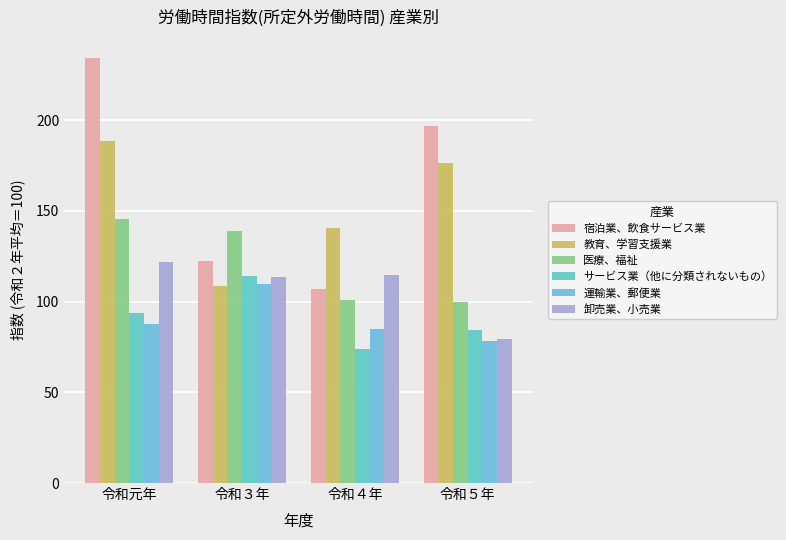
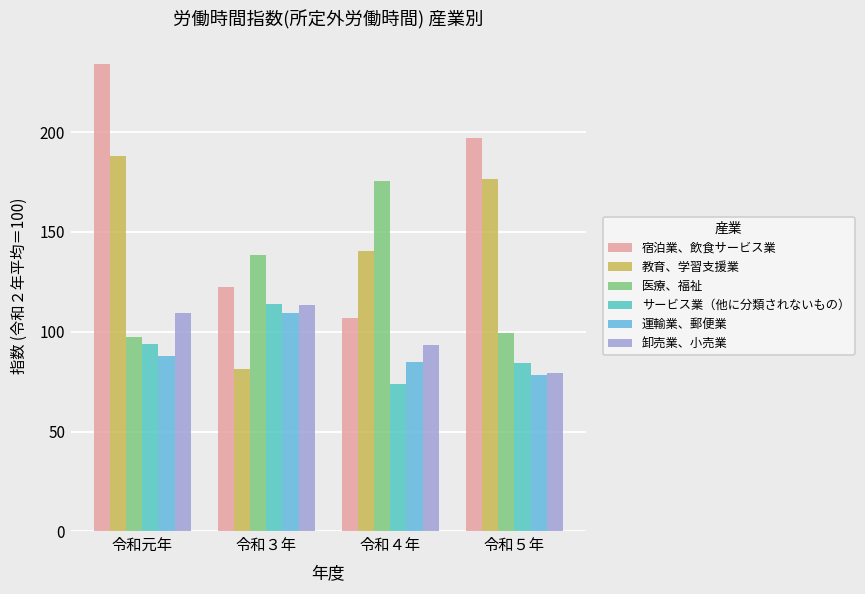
  {
    "宿泊業、飲食サービス業": {
      "令和元年": 234,
      "令和３年": 123,
      "令和４年": 107,
      "令和５年": 197
    },
    "教育、学習支援業": {
      "令和元年": 188,
-     "令和３年": 109,
+     "令和３年": 81,
      "令和４年": 141,
      "令和５年": 177
    },
    "医療、福祉": {
-     "令和元年": 146,
+     "令和元年": 97,
      "令和３年": 139,
-     "令和４年": 101,
+     "令和４年": 175,
      "令和５年": 100
    },
    "卸売業、小売業": {
-     "令和元年": 122,
+     "令和元年": 109,
      "令和３年": 113,
-     "令和４年": 115,
+     "令和４年": 93,
      "令和５年": 79
    }
  }
